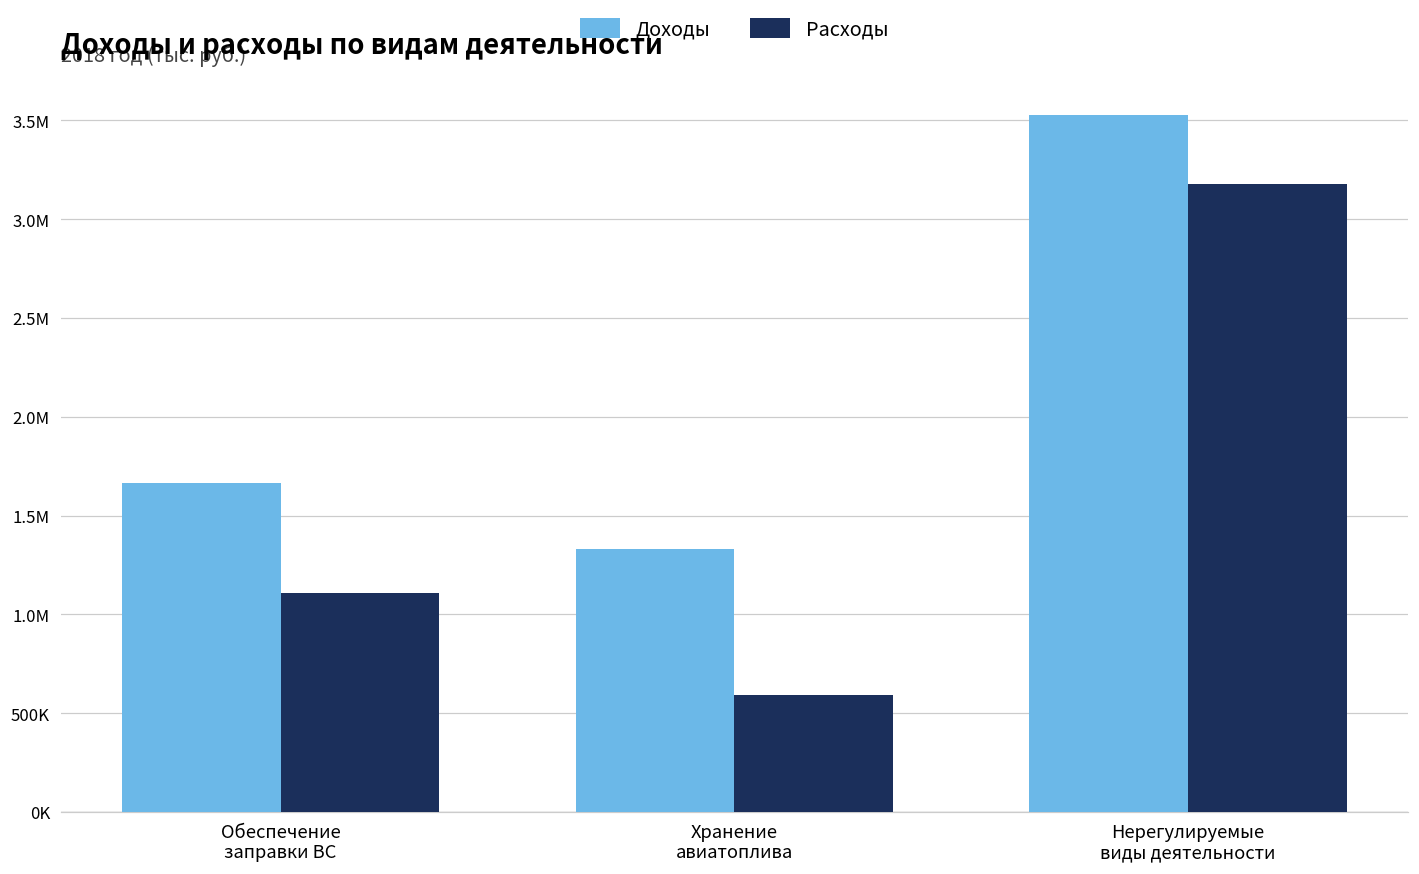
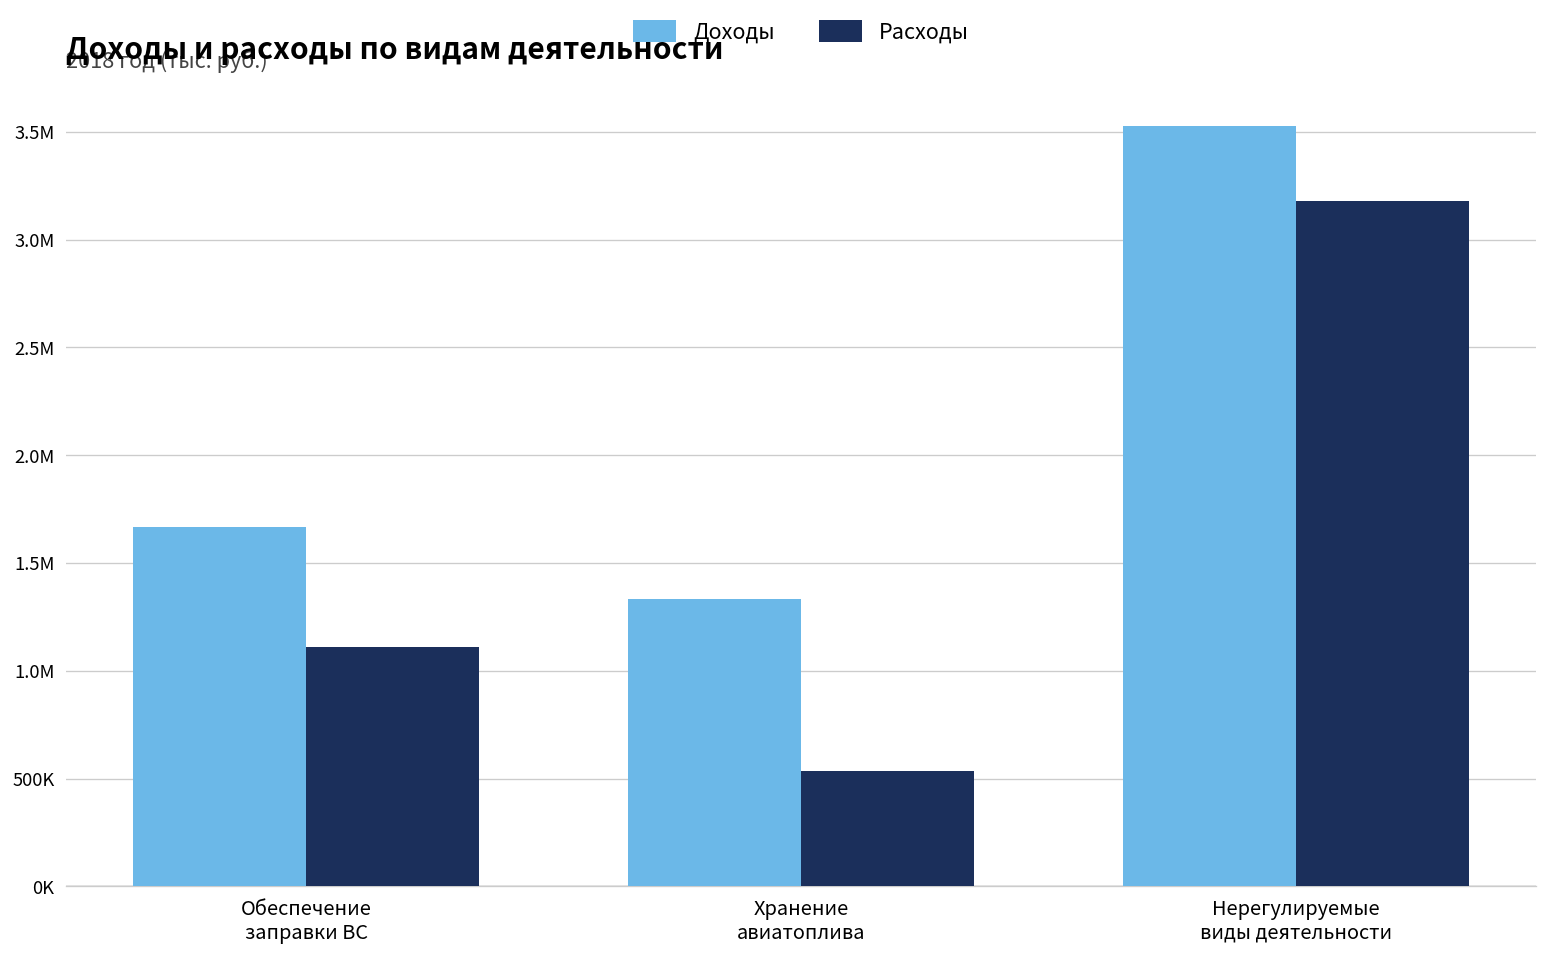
  {
    "Доходы": {
      "Обеспечение заправки ВС": 1670000,
      "Хранение авиатоплива": 1330000,
      "Нерегулируемые виды деятельности": 3520000
    },
    "Расходы": {
      "Обеспечение заправки ВС": 1110000,
-     "Хранение авиатоплива": 590000,
+     "Хранение авиатоплива": 530000,
      "Нерегулируемые виды деятельности": 3180000
    }
  }
